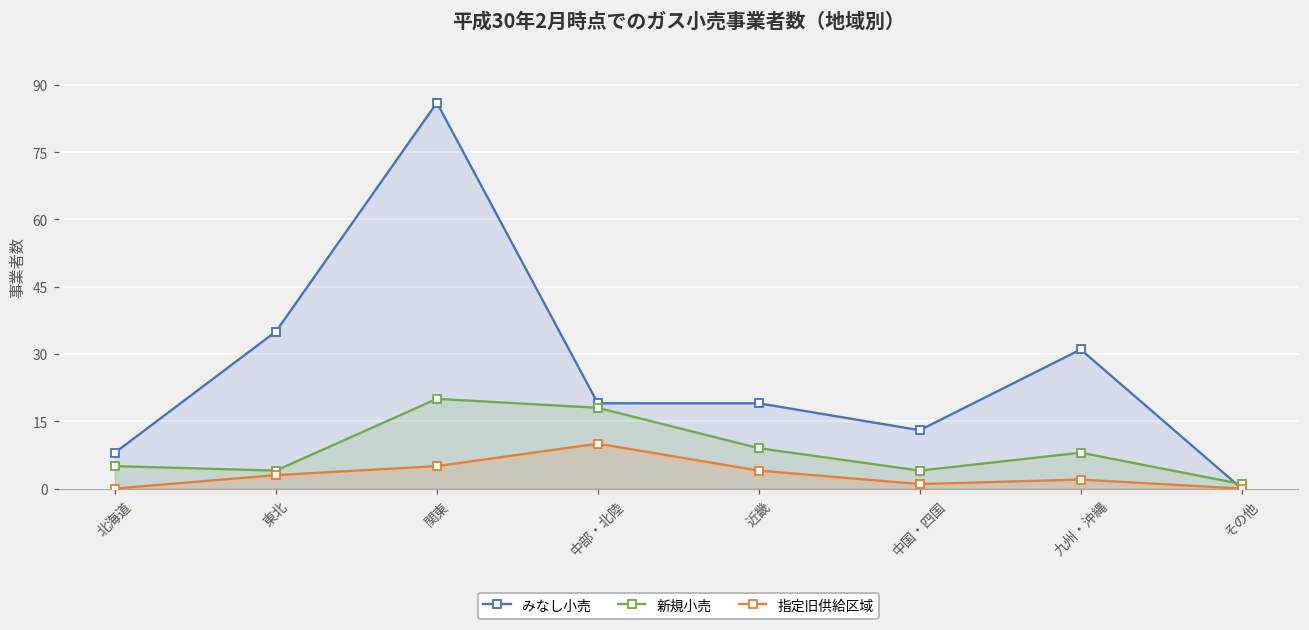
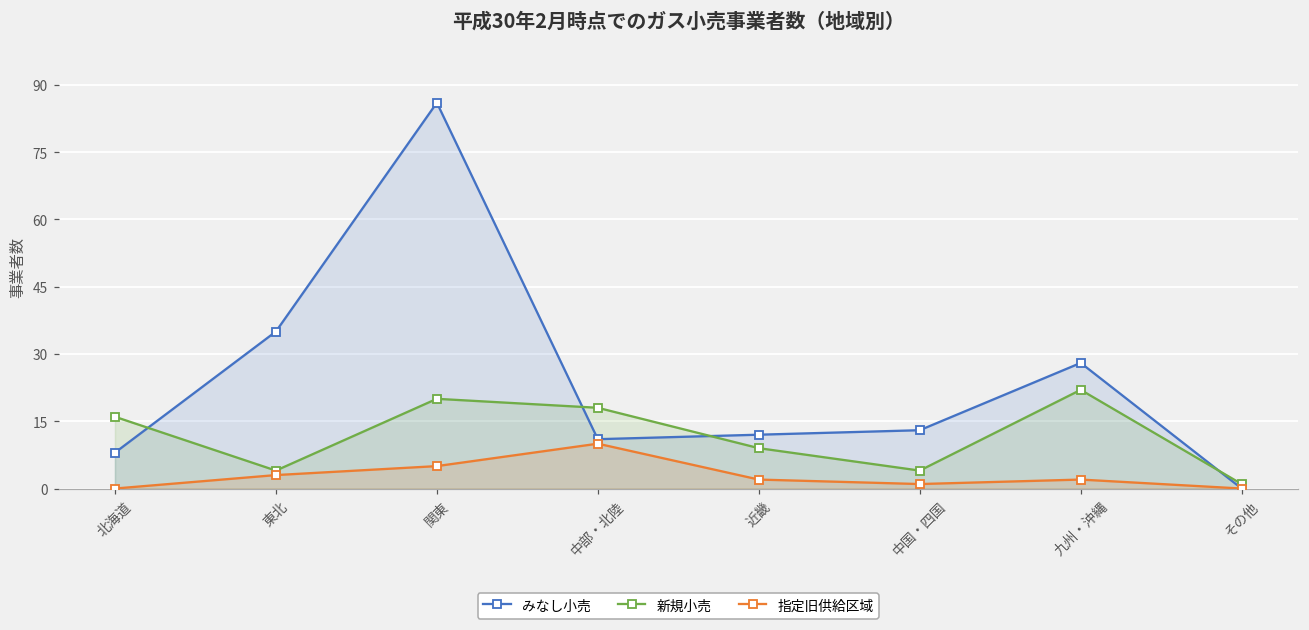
  {
    "みなし小売": {
      "北海道": 8,
      "東北": 35,
      "関東": 86,
-     "中部・北陸": 19,
-     "近畿": 19,
+     "中部・北陸": 11,
+     "近畿": 12,
      "中国・四国": 13,
-     "九州・沖縄": 31
+     "九州・沖縄": 28
    },
    "新規小売": {
-     "北海道": 5,
+     "北海道": 16,
      "東北": 4,
      "関東": 20,
      "中部・北陸": 18,
      "近畿": 9,
      "中国・四国": 4,
-     "九州・沖縄": 8,
+     "九州・沖縄": 22,
      "その他": 1
    },
    "指定旧供給区域": {
      "北海道": 0,
      "東北": 3,
      "関東": 5,
      "中部・北陸": 10,
-     "近畿": 4,
+     "近畿": 2,
      "中国・四国": 1,
      "九州・沖縄": 2
    }
  }
